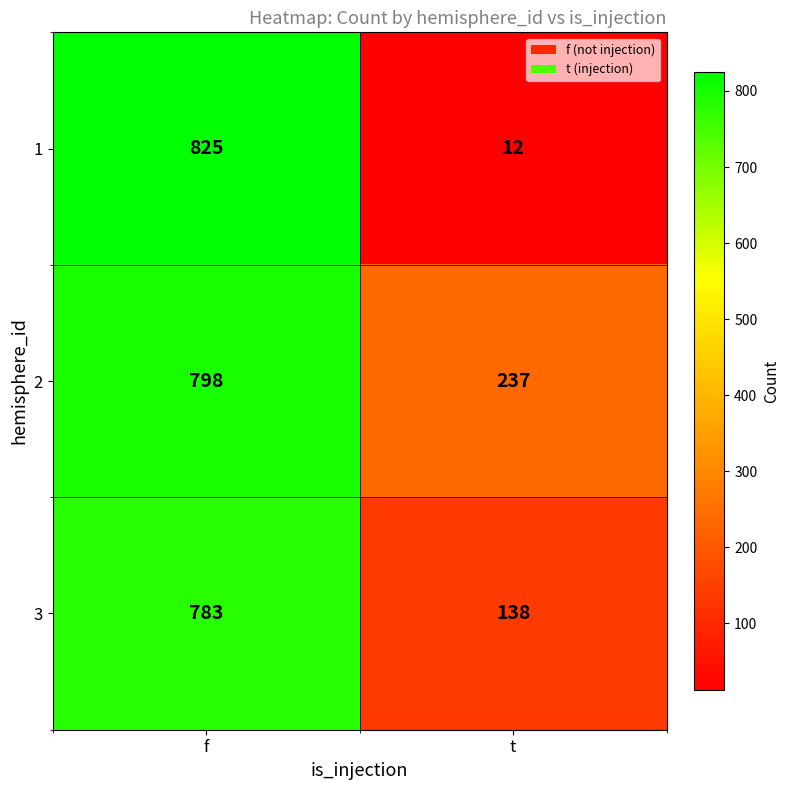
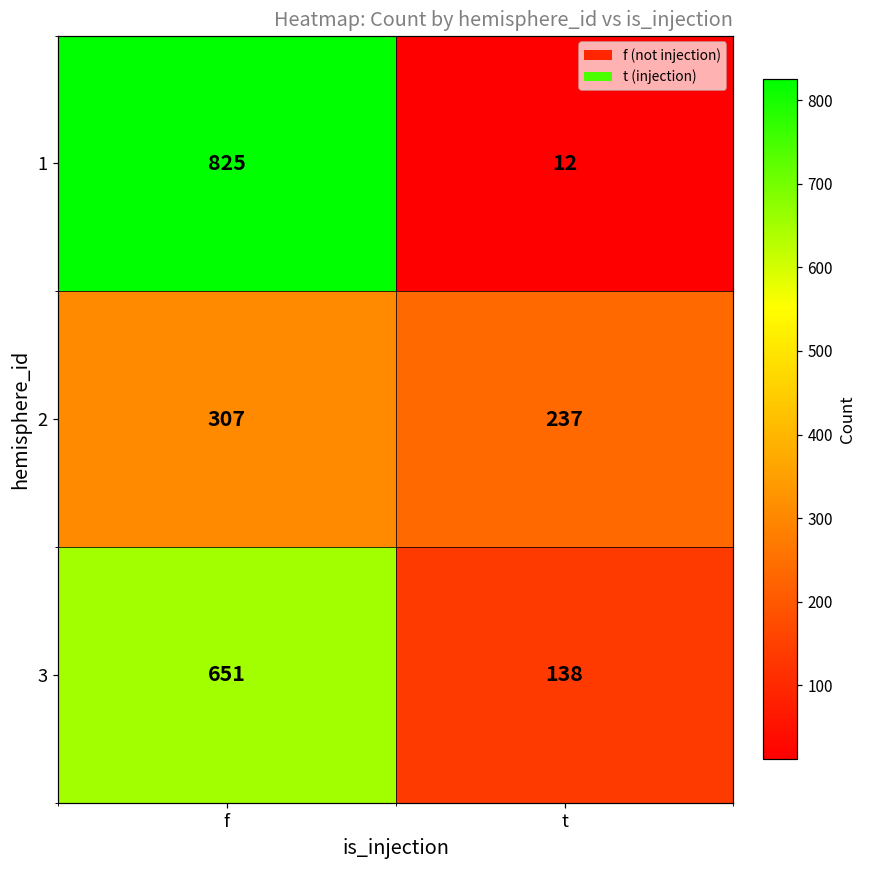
  {
    "1": {
      "f": 825,
      "t": 12
    },
    "2": {
-     "f": 798,
+     "f": 307,
      "t": 237
    },
    "3": {
-     "f": 783,
+     "f": 651,
      "t": 138
    }
  }
